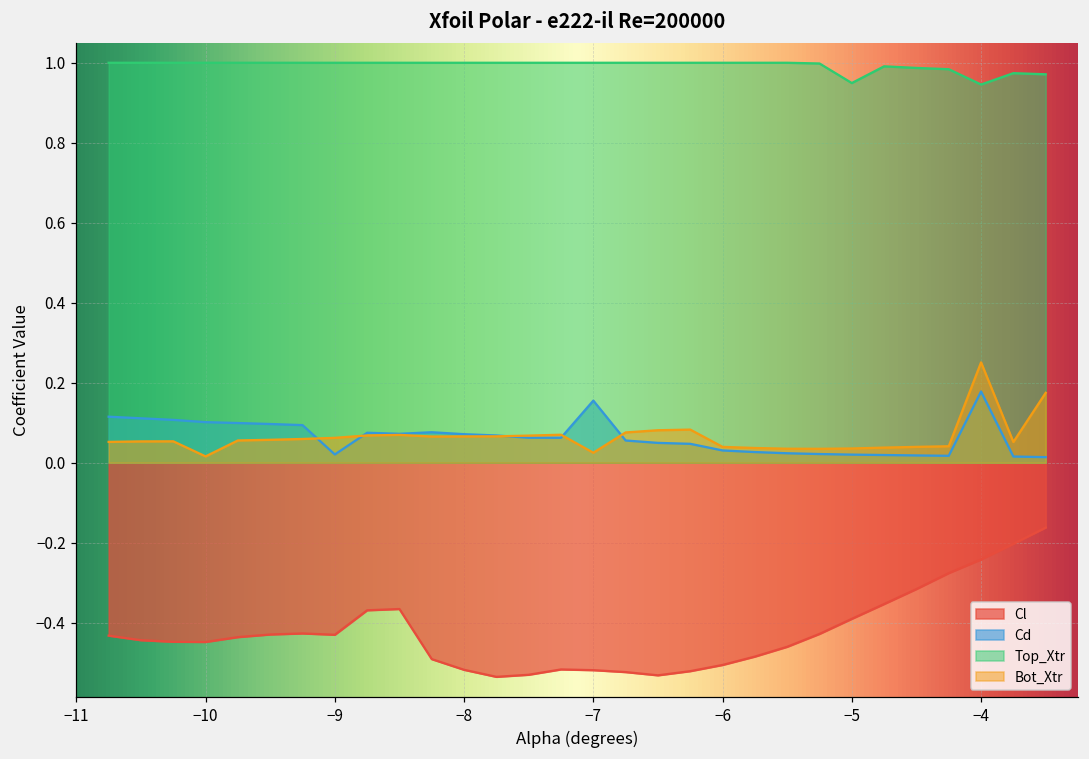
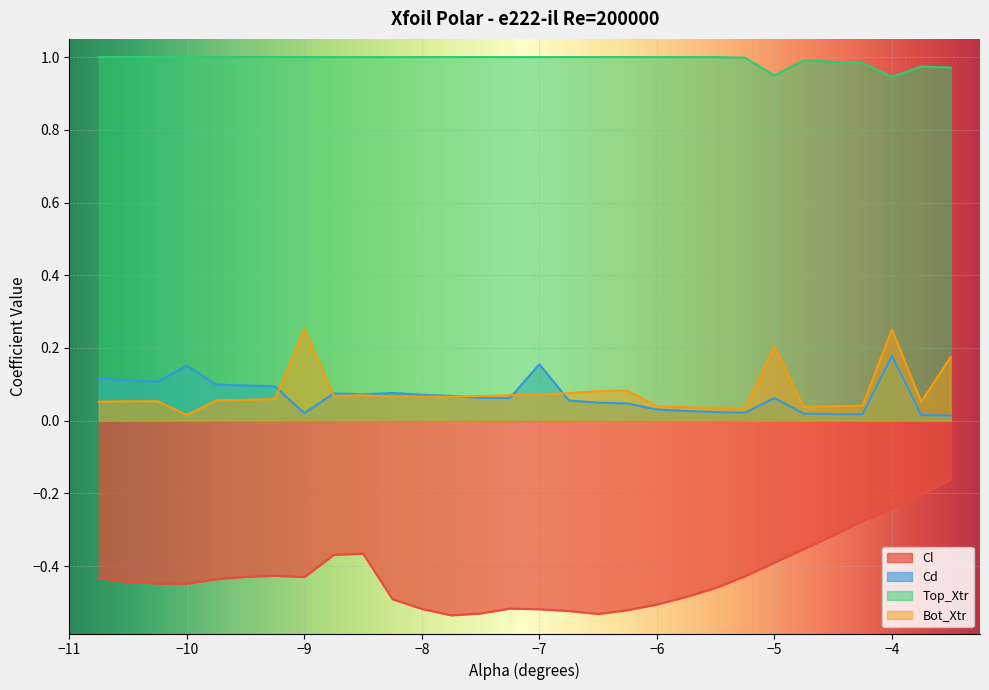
  {
    "Cd": {
-     "−10": 0.10,
+     "−10": 0.15,
      "−9": 0.02,
      "−7": 0.16,
      "−6": 0.03,
-     "−5": 0.02,
+     "−5": 0.06,
      "−4": 0.18
    },
    "Top_Xtr": {
      "−10": 1.00,
      "−9": 1.00,
      "−8": 1.00,
      "−7": 1.00,
      "−6": 1.00,
      "−5": 0.95,
      "−4": 0.95
    },
    "Bot_Xtr": {
      "−10": 0.02,
-     "−9": 0.06,
-     "−7": 0.03,
+     "−9": 0.25,
+     "−7": 0.07,
      "−6": 0.04,
-     "−5": 0.04,
+     "−5": 0.20,
      "−4": 0.25
    }
  }
